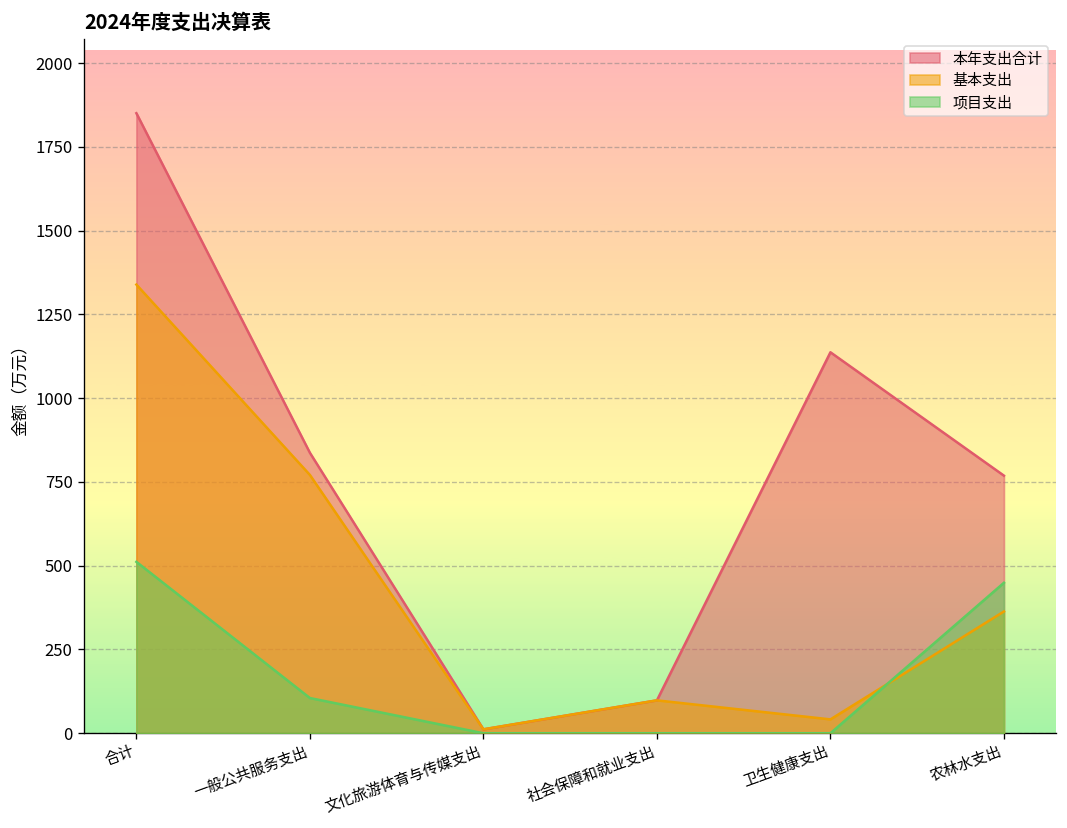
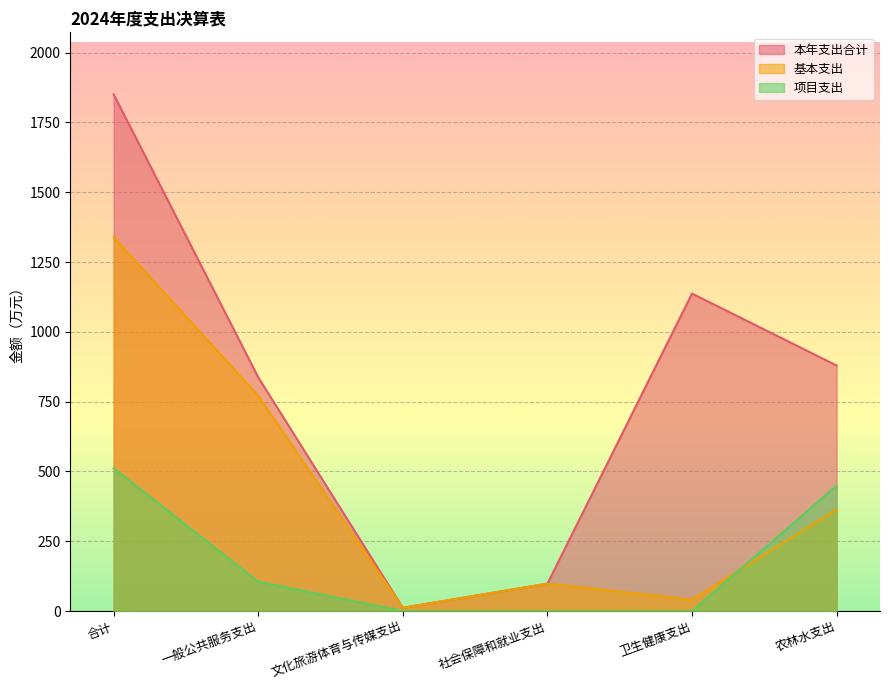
  {
    "本年支出合计": {
      "合计": 1850,
      "一般公共服务支出": 840,
      "卫生健康支出": 1140,
-     "农林水支出": 770
+     "农林水支出": 880
    },
    "基本支出": {
      "合计": 1340,
      "一般公共服务支出": 770,
      "卫生健康支出": 40,
      "农林水支出": 360
    },
    "项目支出": {
      "合计": 510,
      "一般公共服务支出": 110,
      "文化旅游体育与传媒支出": 0,
      "社会保障和就业支出": 0,
      "卫生健康支出": 0,
      "农林水支出": 450
    }
  }
